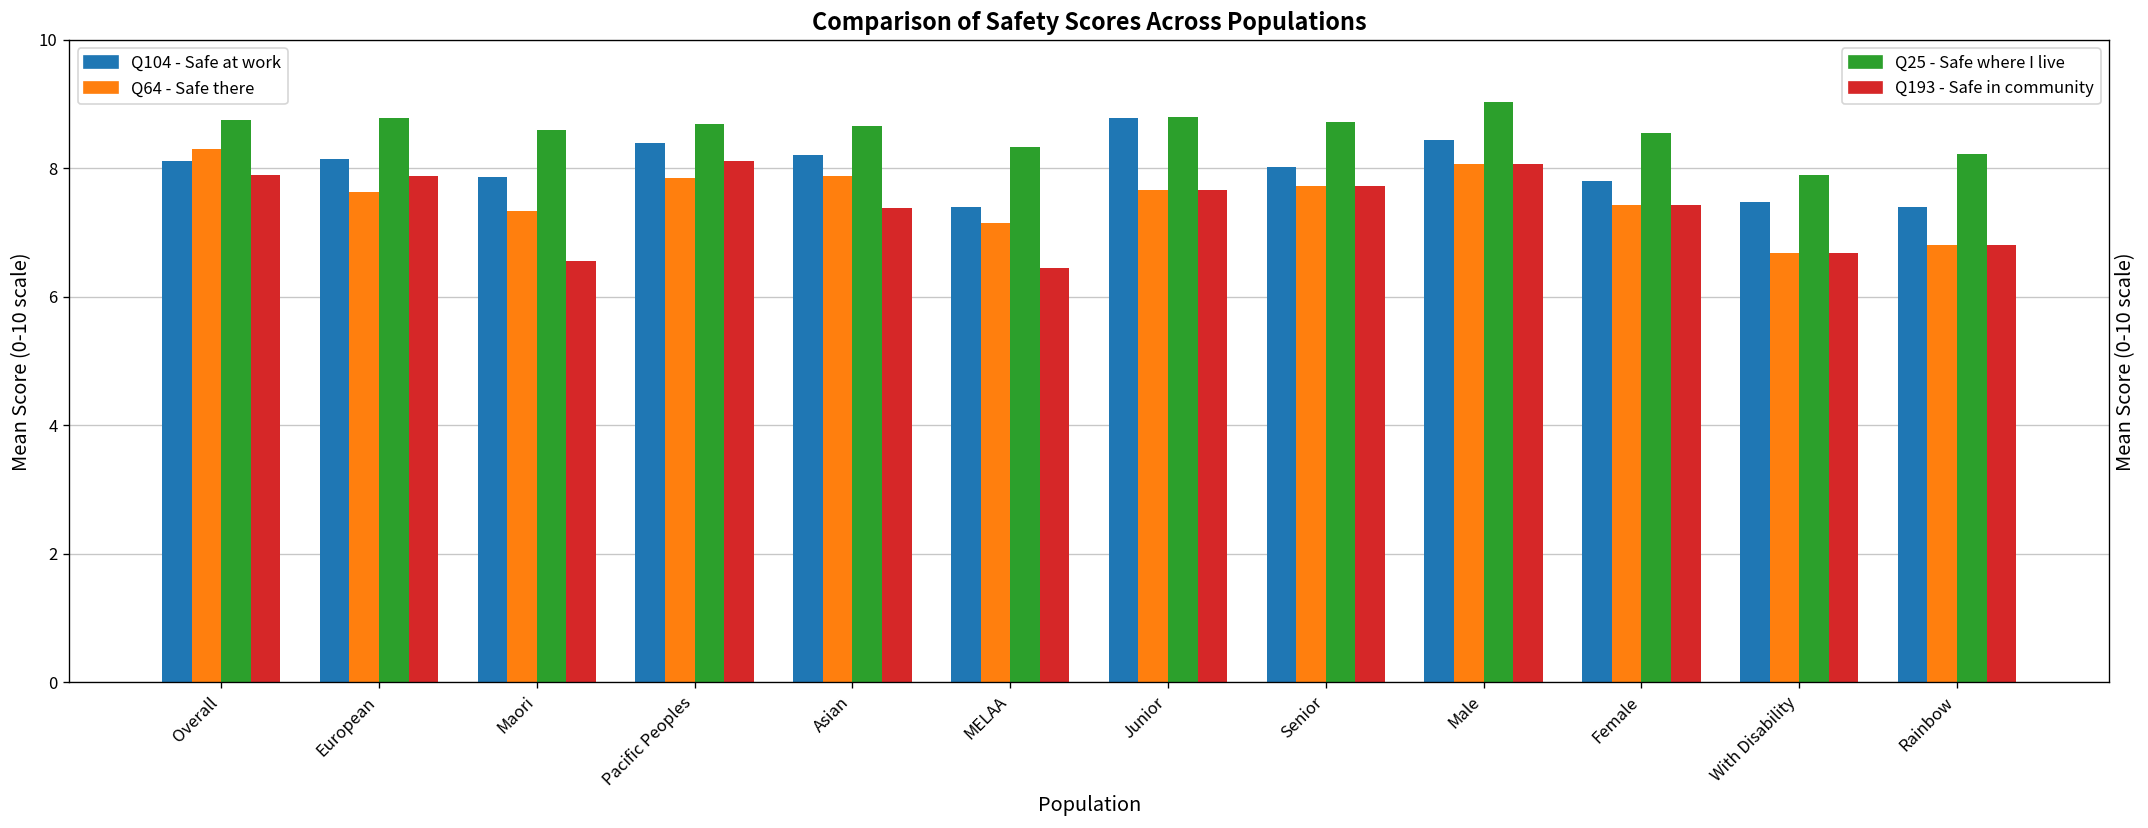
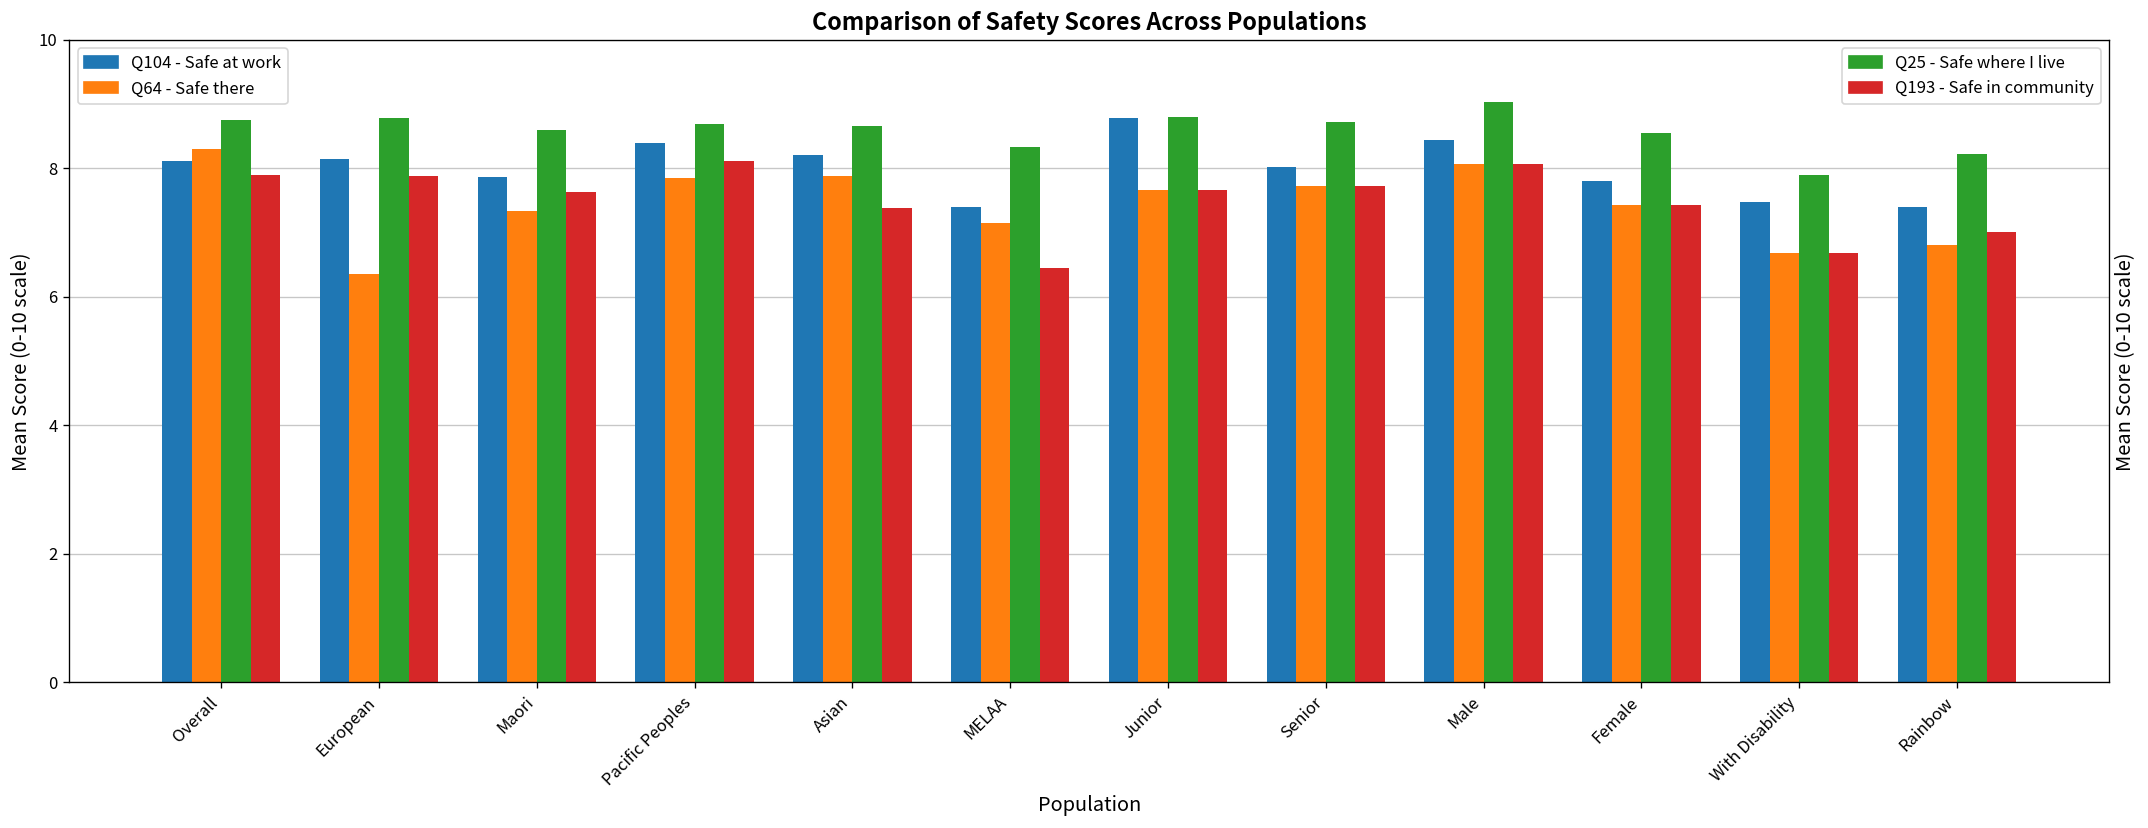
  {
    "Q104 - Safe at work": {
      "Overall": 8.1,
      "European": 8.2,
      "Maori": 7.9,
      "Pacific Peoples": 8.4,
      "Asian": 8.2,
      "MELAA": 7.4,
      "Junior": 8.8,
      "Senior": 8.0,
      "Male": 8.4,
      "Female": 7.8,
      "With Disability": 7.5,
      "Rainbow": 7.4
    },
    "Q64 - Safe there": {
      "Overall": 8.3,
-     "European": 7.6,
+     "European": 6.4,
      "Maori": 7.3,
      "Pacific Peoples": 7.8,
      "Asian": 7.9,
      "MELAA": 7.2,
      "Junior": 7.7,
      "Senior": 7.7,
      "Male": 8.1,
      "Female": 7.4,
      "With Disability": 6.7,
      "Rainbow": 6.8
    },
    "Q25 - Safe where I live": {
      "Overall": 8.8,
      "European": 8.8,
      "Maori": 8.6,
      "Pacific Peoples": 8.7,
      "Asian": 8.7,
      "MELAA": 8.3,
      "Junior": 8.8,
      "Senior": 8.7,
      "Male": 9.0,
      "Female": 8.6,
      "With Disability": 7.9,
      "Rainbow": 8.2
    },
    "Q193 - Safe in community": {
      "Overall": 7.9,
      "European": 7.9,
-     "Maori": 6.6,
+     "Maori": 7.6,
      "Pacific Peoples": 8.1,
      "Asian": 7.4,
      "MELAA": 6.4,
      "Junior": 7.7,
      "Senior": 7.7,
      "Male": 8.1,
      "Female": 7.4,
      "With Disability": 6.7,
-     "Rainbow": 6.8
+     "Rainbow": 7.0
    }
  }
